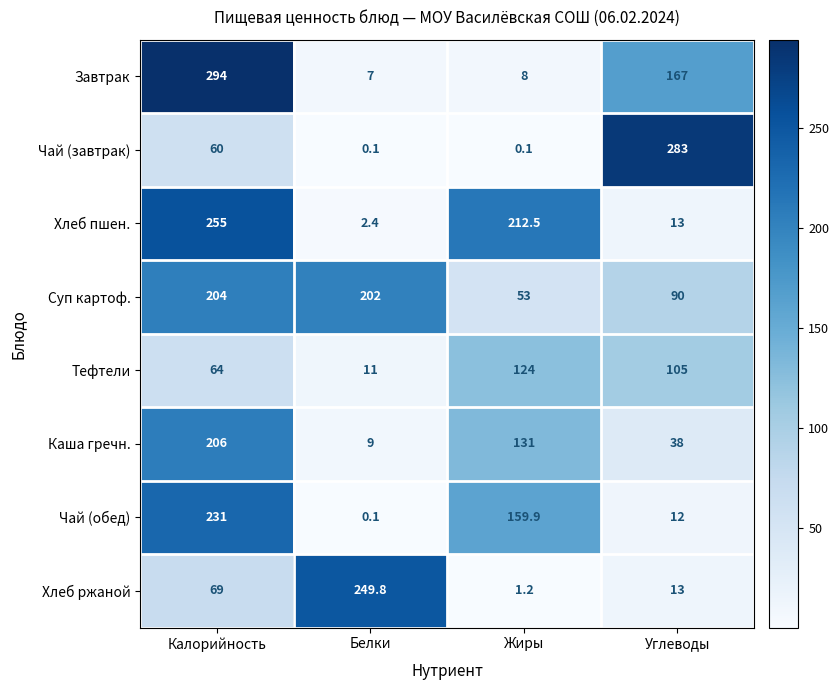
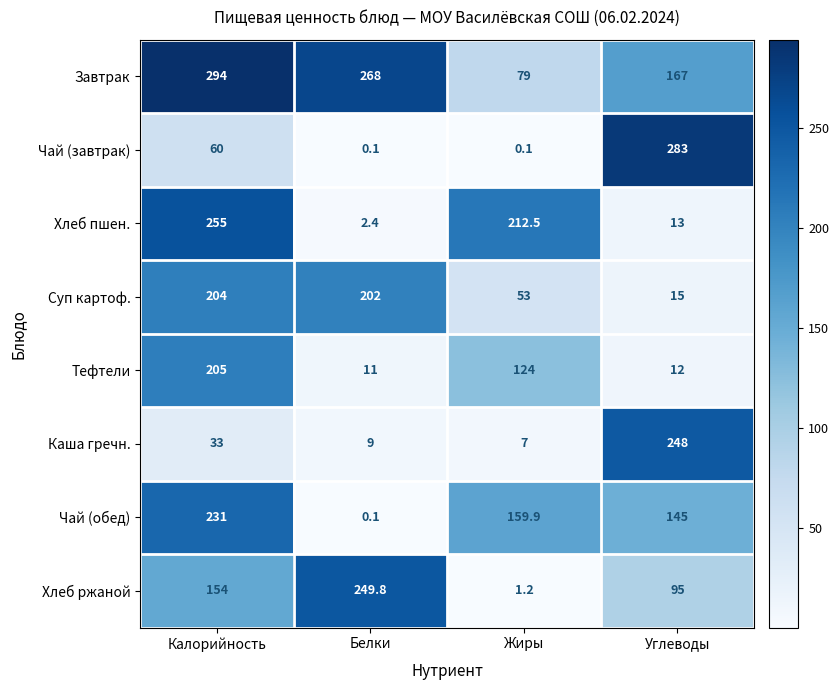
  {
    "Завтрак": {
      "Калорийность": 294,
-     "Белки": 7,
-     "Жиры": 8,
+     "Белки": 268,
+     "Жиры": 79,
      "Углеводы": 167
    },
    "Чай (завтрак)": {
      "Калорийность": 60,
      "Белки": 0.1,
      "Жиры": 0.1,
      "Углеводы": 283
    },
    "Хлеб пшен.": {
      "Калорийность": 255,
      "Белки": 2.4,
      "Жиры": 212.5,
      "Углеводы": 13
    },
    "Суп картоф.": {
      "Калорийность": 204,
      "Белки": 202,
      "Жиры": 53,
-     "Углеводы": 90
+     "Углеводы": 15
    },
    "Тефтели": {
-     "Калорийность": 64,
+     "Калорийность": 205,
      "Белки": 11,
      "Жиры": 124,
-     "Углеводы": 105
+     "Углеводы": 12
    },
    "Каша гречн.": {
-     "Калорийность": 206,
+     "Калорийность": 33,
      "Белки": 9,
-     "Жиры": 131,
-     "Углеводы": 38
+     "Жиры": 7,
+     "Углеводы": 248
    },
    "Чай (обед)": {
      "Калорийность": 231,
      "Белки": 0.1,
      "Жиры": 159.9,
-     "Углеводы": 12
+     "Углеводы": 145
    },
    "Хлеб ржаной": {
-     "Калорийность": 69,
+     "Калорийность": 154,
      "Белки": 249.8,
      "Жиры": 1.2,
-     "Углеводы": 13
+     "Углеводы": 95
    }
  }
